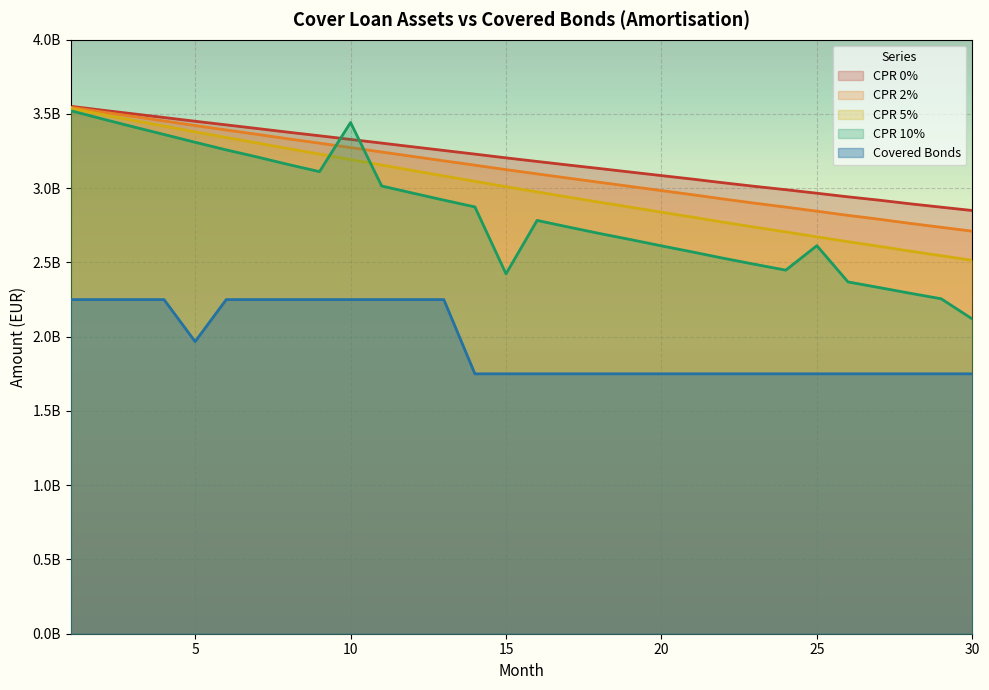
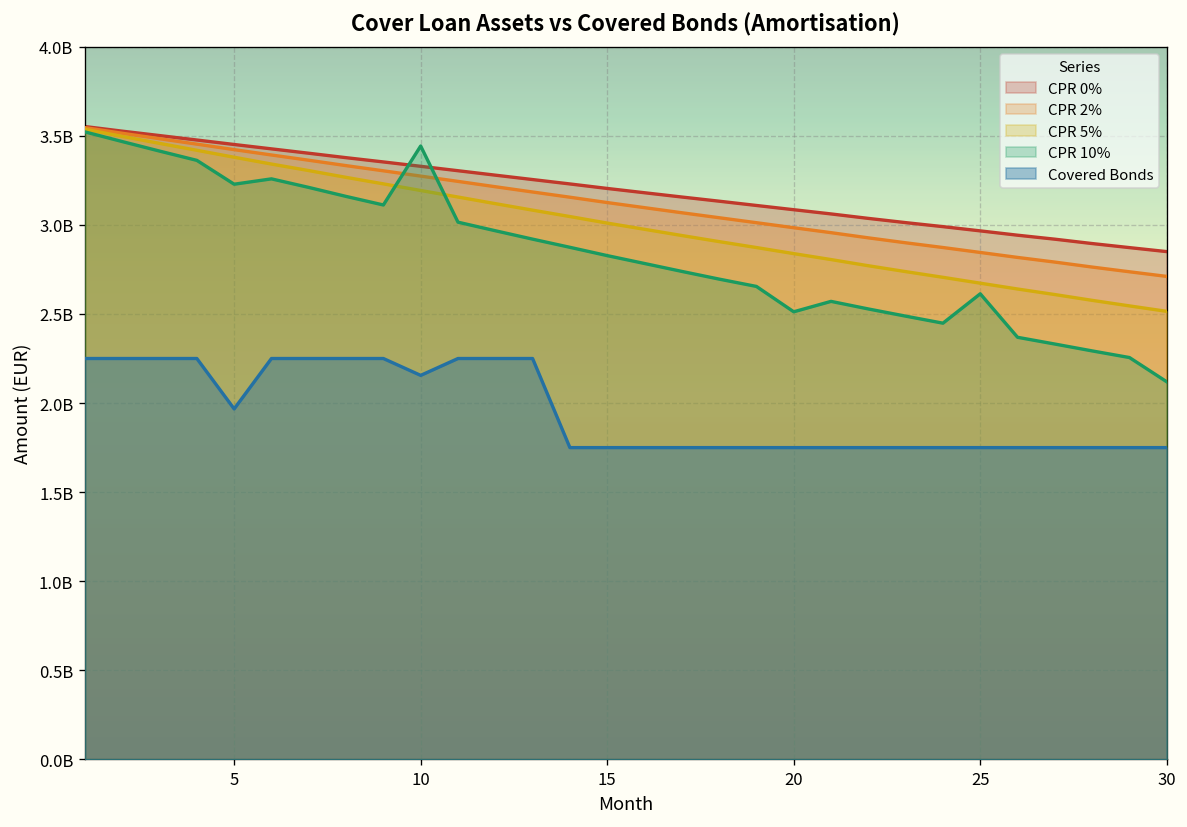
  {
    "CPR 10%": {
-     "5": 3310000000,
+     "5": 3230000000,
      "10": 3440000000,
-     "15": 2420000000,
-     "20": 2610000000,
+     "15": 2830000000,
+     "20": 2510000000,
      "25": 2610000000,
      "30": 2120000000
    },
    "Covered Bonds": {
      "5": 1970000000,
-     "10": 2250000000,
+     "10": 2160000000,
      "15": 1750000000,
      "20": 1750000000,
      "25": 1750000000,
      "30": 1750000000
    }
  }
